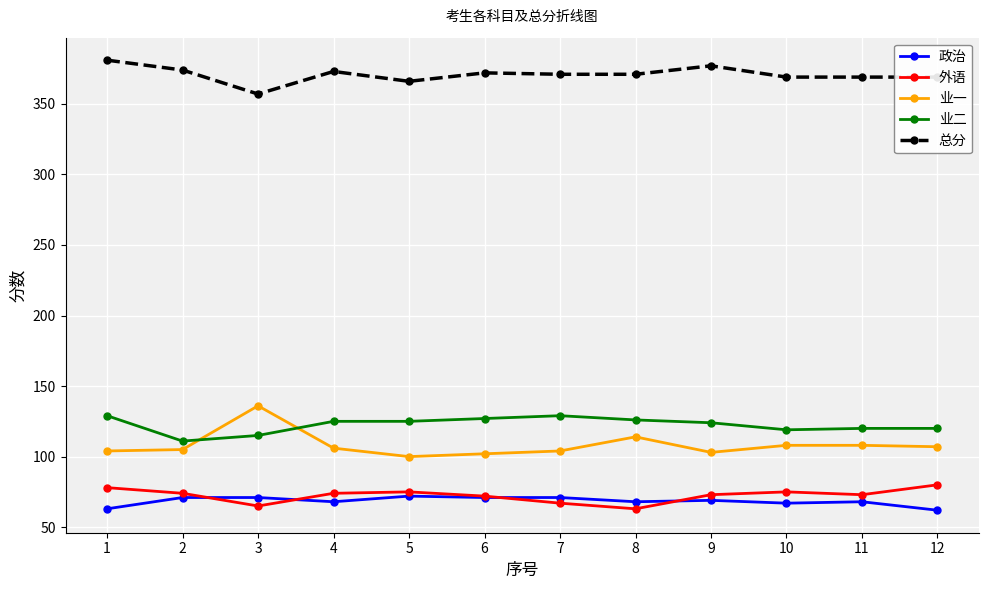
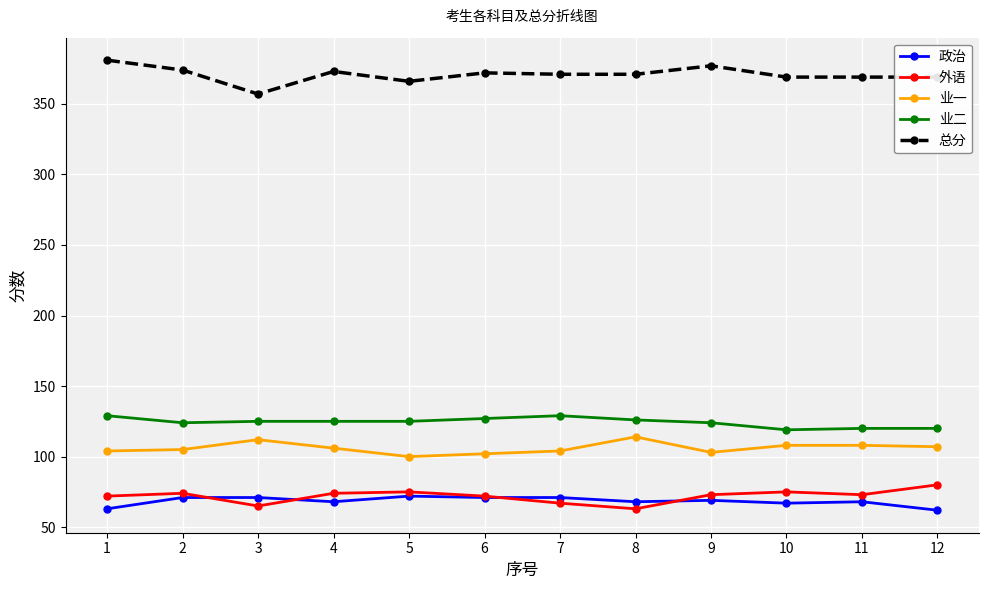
  {
    "政治": {
      "1": 63,
      "2": 71,
      "3": 71,
      "4": 68,
      "5": 72,
      "7": 71,
      "8": 68,
      "9": 69,
      "10": 67,
      "11": 68,
      "12": 62
    },
    "外语": {
-     "1": 78,
+     "1": 72,
      "2": 74,
      "3": 65,
      "4": 74,
      "5": 75,
      "7": 67,
      "8": 63,
      "9": 73,
      "10": 75,
      "11": 73,
      "12": 80
    },
    "业一": {
      "1": 104,
      "2": 105,
-     "3": 136,
+     "3": 112,
      "4": 106,
      "5": 100,
      "6": 102,
      "7": 104,
      "8": 114,
      "9": 103,
      "10": 108,
      "11": 108,
      "12": 107
    },
    "业二": {
      "1": 129,
-     "2": 111,
-     "3": 115,
+     "2": 124,
+     "3": 125,
      "4": 125,
      "5": 125,
      "6": 127,
      "7": 129,
      "8": 126,
      "9": 124,
      "10": 119,
      "11": 120,
      "12": 120
    },
    "总分": {
      "1": 381,
      "2": 374,
      "3": 357,
      "4": 373,
      "5": 366,
      "6": 372,
      "7": 371,
      "8": 371,
      "9": 377,
      "10": 369,
      "11": 369
    }
  }
